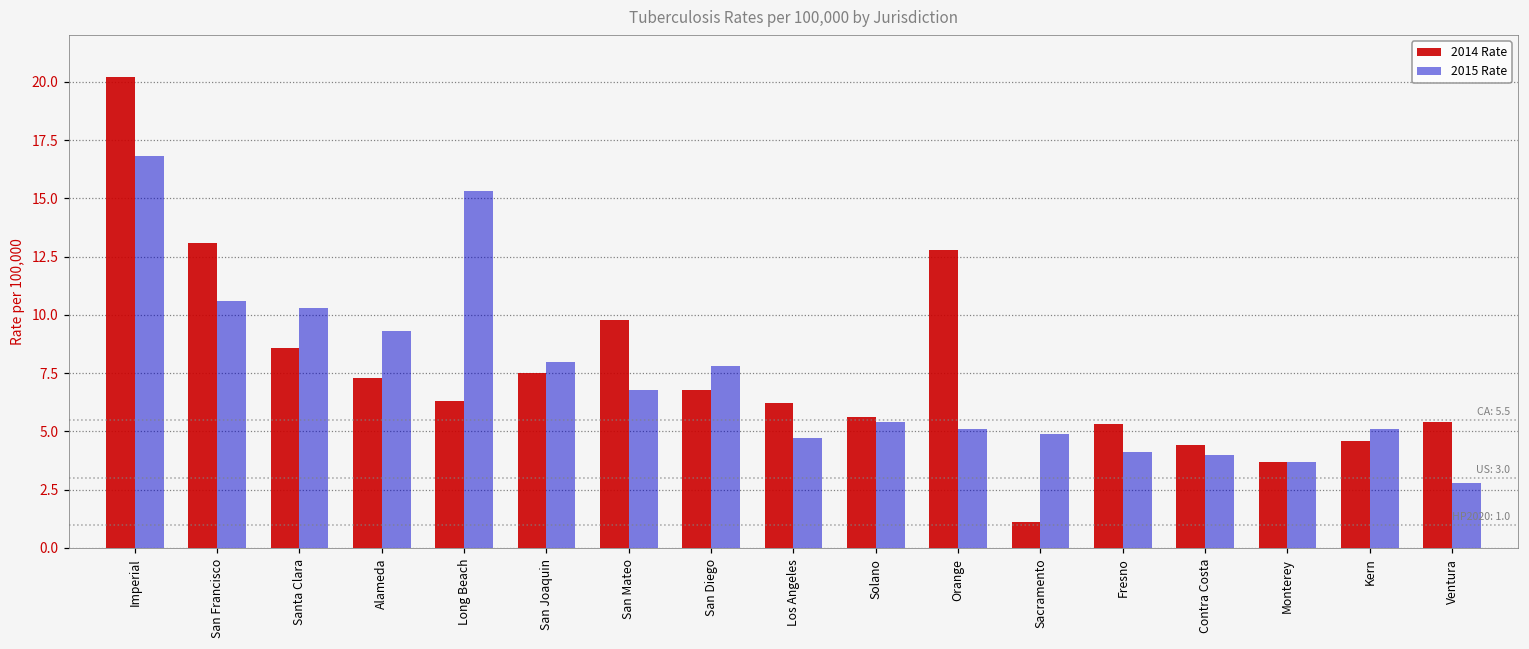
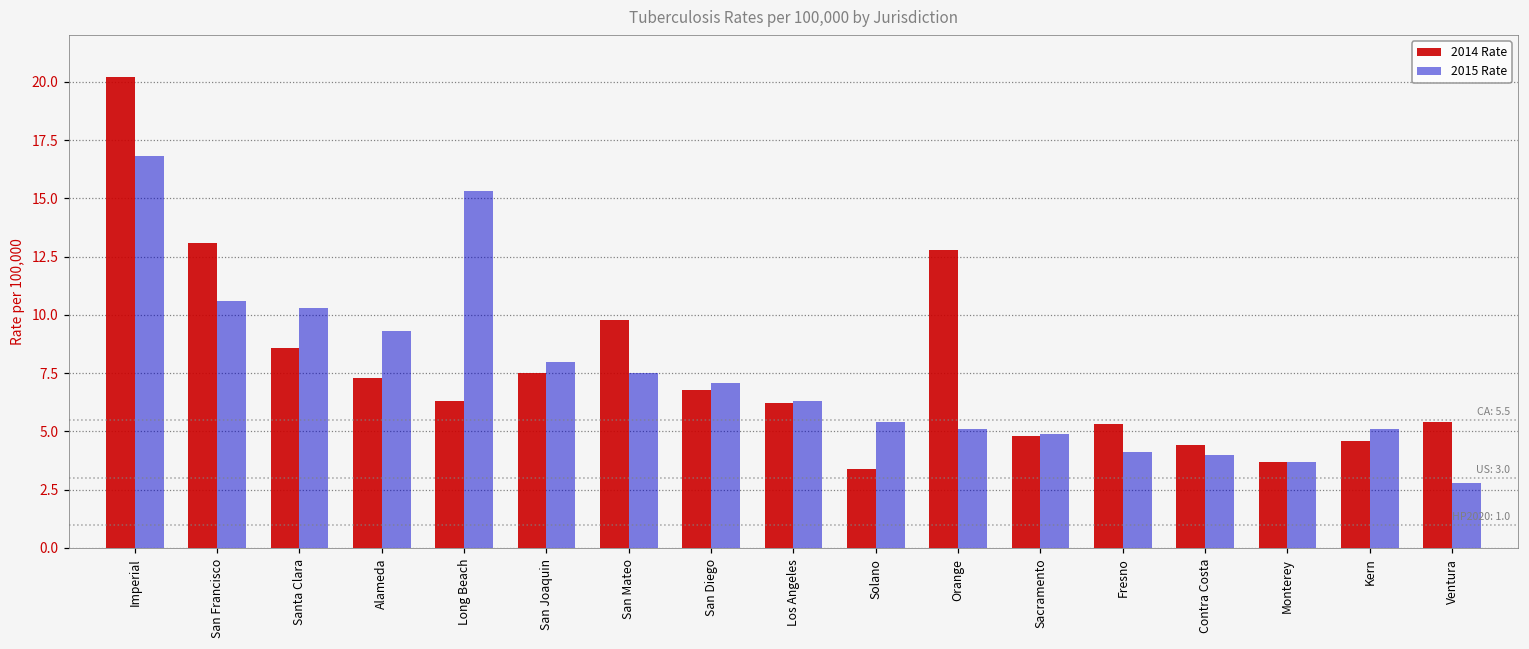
  {
    "2014 Rate": {
      "Imperial": 20.2,
      "San Francisco": 13.1,
      "Santa Clara": 8.6,
      "Alameda": 7.3,
      "Long Beach": 6.3,
      "San Joaquin": 7.5,
      "San Mateo": 9.8,
      "San Diego": 6.8,
      "Los Angeles": 6.2,
-     "Solano": 5.6,
+     "Solano": 3.4,
      "Orange": 12.8,
-     "Sacramento": 1.1,
+     "Sacramento": 4.8,
      "Fresno": 5.3,
      "Contra Costa": 4.4,
      "Monterey": 3.7,
      "Kern": 4.6,
      "Ventura": 5.4
    },
    "2015 Rate": {
      "Imperial": 16.8,
      "San Francisco": 10.6,
      "Santa Clara": 10.3,
      "Alameda": 9.3,
      "Long Beach": 15.3,
      "San Joaquin": 8.0,
-     "San Mateo": 6.8,
-     "San Diego": 7.8,
-     "Los Angeles": 4.7,
+     "San Mateo": 7.5,
+     "San Diego": 7.1,
+     "Los Angeles": 6.3,
      "Solano": 5.4,
      "Orange": 5.1,
      "Sacramento": 4.9,
      "Fresno": 4.1,
      "Contra Costa": 4.0,
      "Monterey": 3.7,
      "Kern": 5.1
    }
  }
